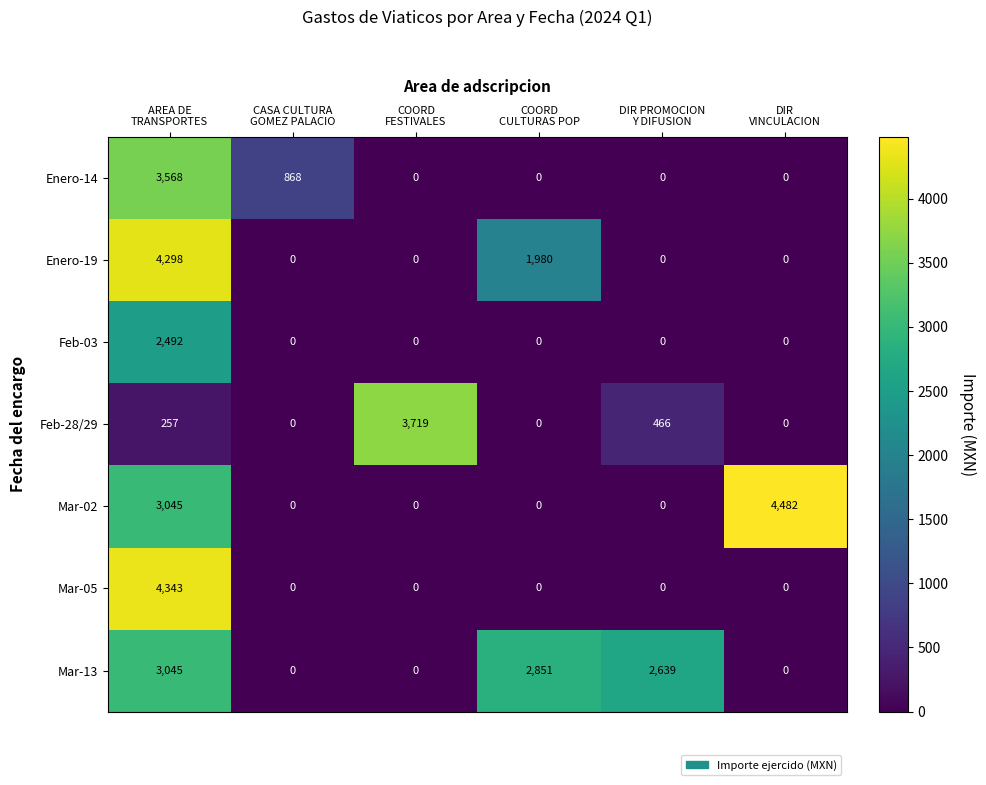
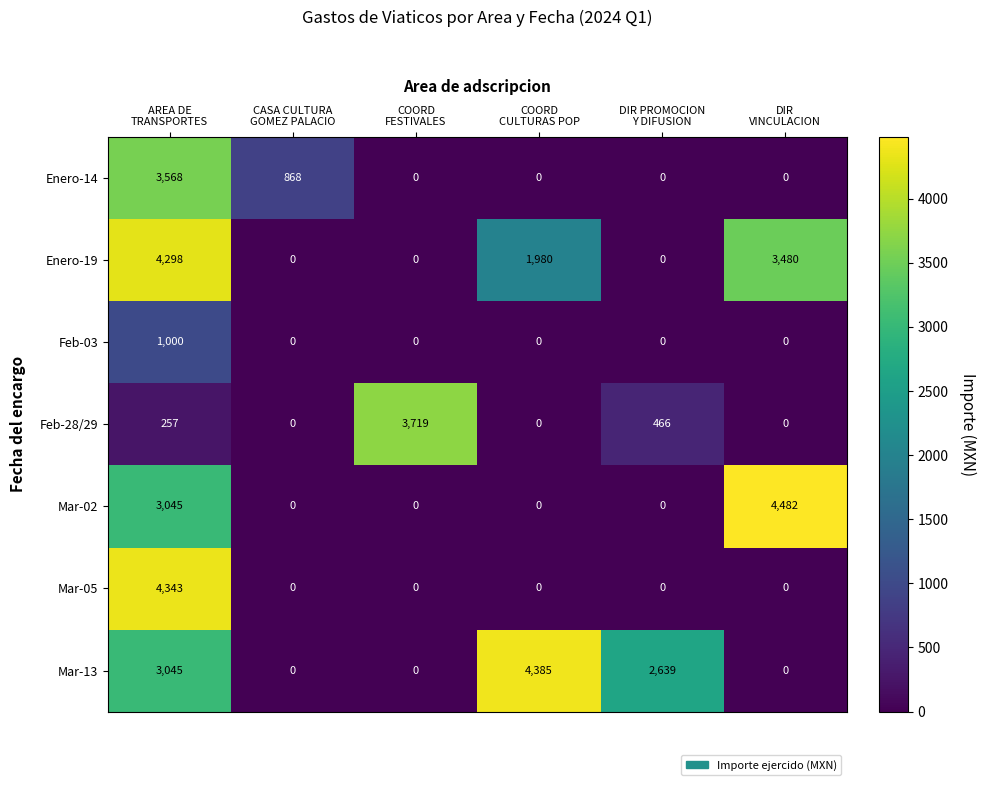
  {
    "Enero-14": {
      "AREA DE TRANSPORTES": "3,568",
      "CASA CULTURA GOMEZ PALACIO": "868",
      "COORD FESTIVALES": "0",
      "COORD CULTURAS POP": "0",
      "DIR PROMOCION Y DIFUSION": "0",
      "DIR VINCULACION": "0"
    },
    "Enero-19": {
      "AREA DE TRANSPORTES": "4,298",
      "CASA CULTURA GOMEZ PALACIO": "0",
      "COORD FESTIVALES": "0",
      "COORD CULTURAS POP": "1,980",
      "DIR PROMOCION Y DIFUSION": "0",
-     "DIR VINCULACION": "0"
+     "DIR VINCULACION": "3,480"
    },
    "Feb-03": {
-     "AREA DE TRANSPORTES": "2,492",
+     "AREA DE TRANSPORTES": "1,000",
      "CASA CULTURA GOMEZ PALACIO": "0",
      "COORD FESTIVALES": "0",
      "COORD CULTURAS POP": "0",
      "DIR PROMOCION Y DIFUSION": "0",
      "DIR VINCULACION": "0"
    },
    "Feb-28/29": {
      "AREA DE TRANSPORTES": "257",
      "CASA CULTURA GOMEZ PALACIO": "0",
      "COORD FESTIVALES": "3,719",
      "COORD CULTURAS POP": "0",
      "DIR PROMOCION Y DIFUSION": "466",
      "DIR VINCULACION": "0"
    },
    "Mar-02": {
      "AREA DE TRANSPORTES": "3,045",
      "CASA CULTURA GOMEZ PALACIO": "0",
      "COORD FESTIVALES": "0",
      "COORD CULTURAS POP": "0",
      "DIR PROMOCION Y DIFUSION": "0",
      "DIR VINCULACION": "4,482"
    },
    "Mar-05": {
      "AREA DE TRANSPORTES": "4,343",
      "CASA CULTURA GOMEZ PALACIO": "0",
      "COORD FESTIVALES": "0",
      "COORD CULTURAS POP": "0",
      "DIR PROMOCION Y DIFUSION": "0",
      "DIR VINCULACION": "0"
    },
    "Mar-13": {
      "AREA DE TRANSPORTES": "3,045",
      "CASA CULTURA GOMEZ PALACIO": "0",
      "COORD FESTIVALES": "0",
-     "COORD CULTURAS POP": "2,851",
+     "COORD CULTURAS POP": "4,385",
      "DIR PROMOCION Y DIFUSION": "2,639",
      "DIR VINCULACION": "0"
    }
  }
